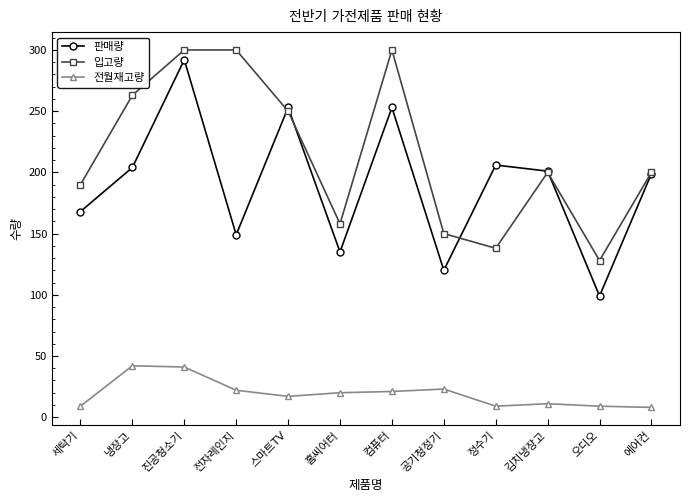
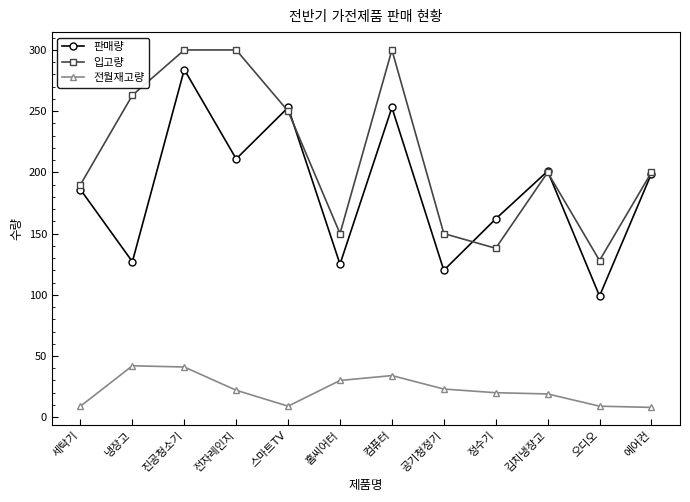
  {
    "판매량": {
-     "세탁기": 168,
-     "냉장고": 204,
-     "진공청소기": 292,
-     "전자레인지": 149,
+     "세탁기": 186,
+     "냉장고": 127,
+     "진공청소기": 284,
+     "전자레인지": 211,
      "스마트TV": 253,
-     "홈씨어터": 135,
+     "홈씨어터": 125,
      "컴퓨터": 253,
      "공기청정기": 120,
-     "정수기": 206,
+     "정수기": 162,
      "오디오": 99
    },
    "입고량": {
      "세탁기": 190,
      "냉장고": 263,
      "진공청소기": 300,
      "전자레인지": 300,
      "스마트TV": 250,
-     "홈씨어터": 158,
+     "홈씨어터": 150,
      "컴퓨터": 300,
      "공기청정기": 150,
      "정수기": 138,
      "오디오": 128
    },
    "전월재고량": {
      "세탁기": 9,
      "냉장고": 42,
      "진공청소기": 41,
      "전자레인지": 22,
-     "스마트TV": 17,
-     "홈씨어터": 20,
-     "컴퓨터": 21,
+     "스마트TV": 9,
+     "홈씨어터": 30,
+     "컴퓨터": 34,
      "공기청정기": 23,
-     "정수기": 9,
-     "김치냉장고": 11,
+     "정수기": 20,
+     "김치냉장고": 19,
      "오디오": 9,
      "에어컨": 8
    }
  }
